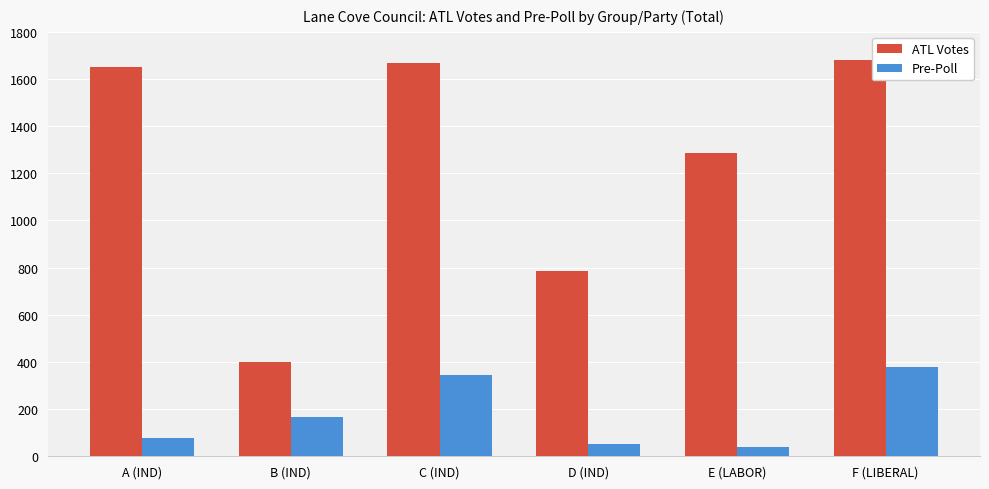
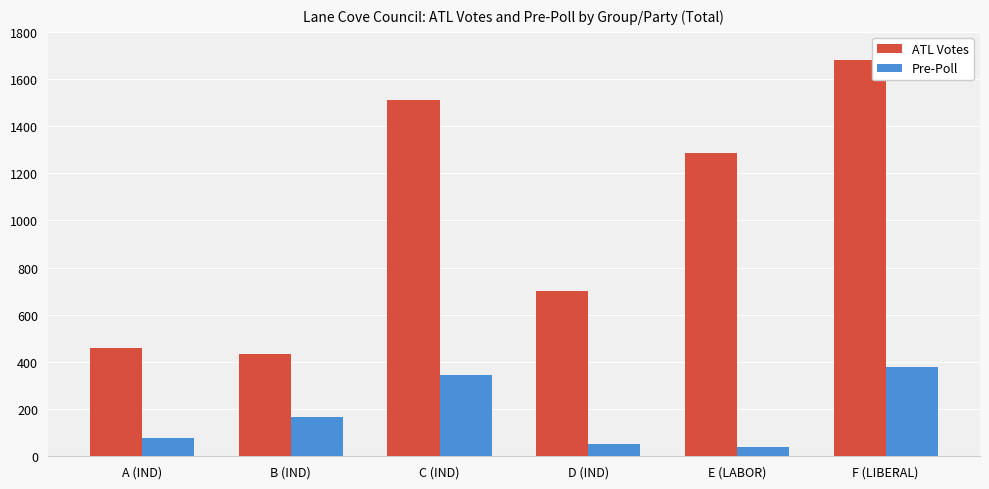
  {
    "ATL Votes": {
-     "A (IND)": 1650,
-     "B (IND)": 400,
-     "C (IND)": 1670,
-     "D (IND)": 790,
+     "A (IND)": 460,
+     "B (IND)": 430,
+     "C (IND)": 1510,
+     "D (IND)": 700,
      "E (LABOR)": 1290,
      "F (LIBERAL)": 1680
    },
    "Pre-Poll": {
      "A (IND)": 80,
      "B (IND)": 170,
      "C (IND)": 350,
      "D (IND)": 50,
      "E (LABOR)": 40,
      "F (LIBERAL)": 380
    }
  }
